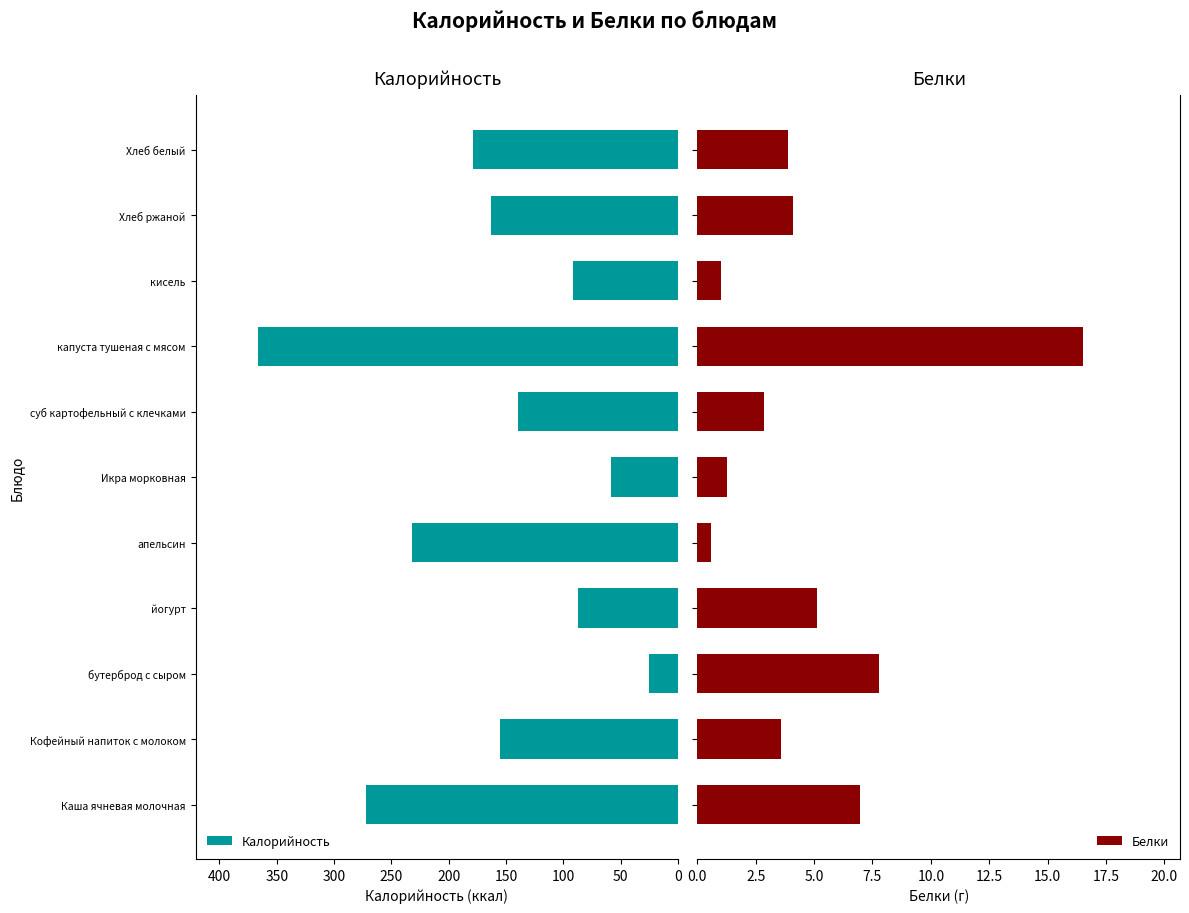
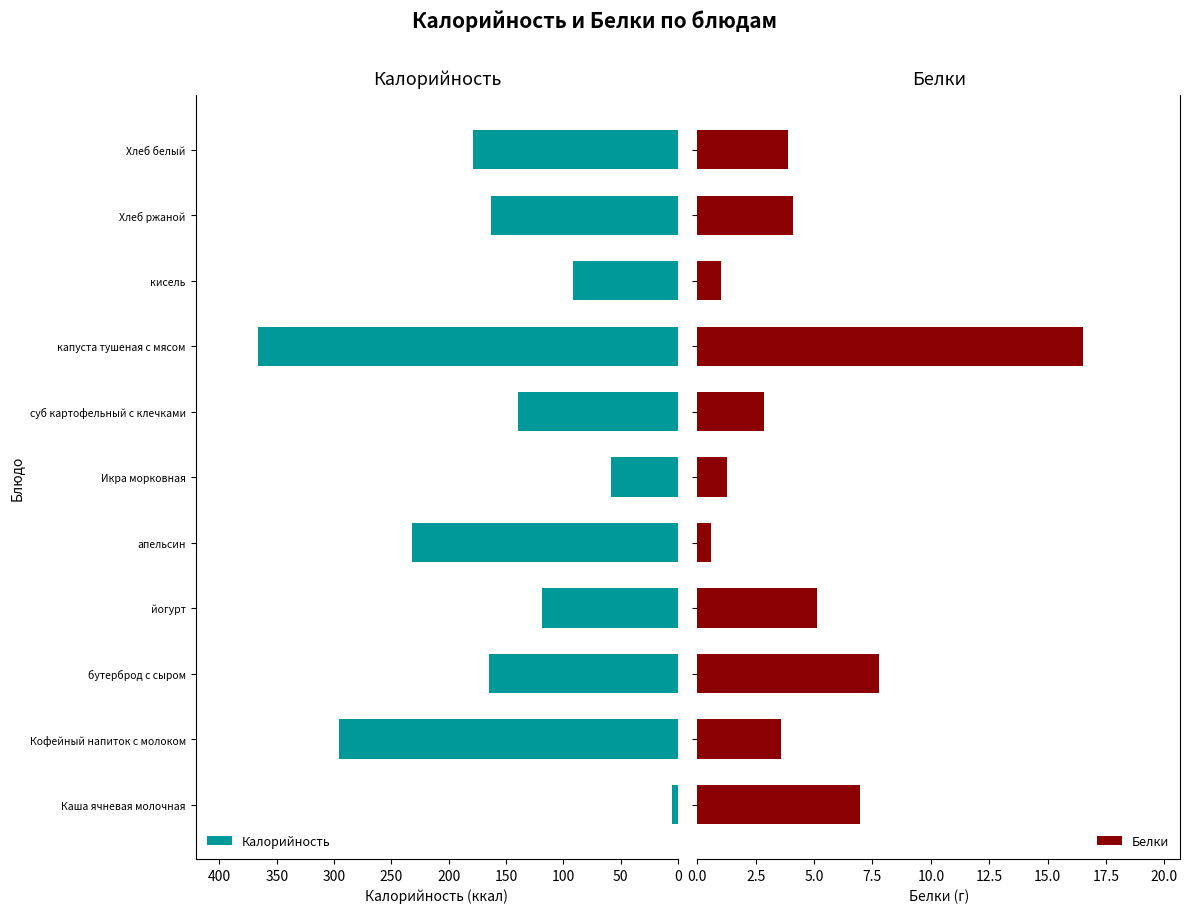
  {
    "Калорийность": {
      "Хлеб белый": 179,
      "Хлеб ржаной": 164,
      "кисель": 92,
      "капуста тушеная с мясом": 366,
      "суб картофельный с клечками": 139,
      "Икра морковная": 58,
      "апельсин": 232,
-     "йогурт": 87,
-     "бутерброд с сыром": 25,
-     "Кофейный напиток с молоком": 155,
-     "Каша ячневая молочная": 272
+     "йогурт": 119,
+     "бутерброд с сыром": 165,
+     "Кофейный напиток с молоком": 296,
+     "Каша ячневая молочная": 5
    }
  }
